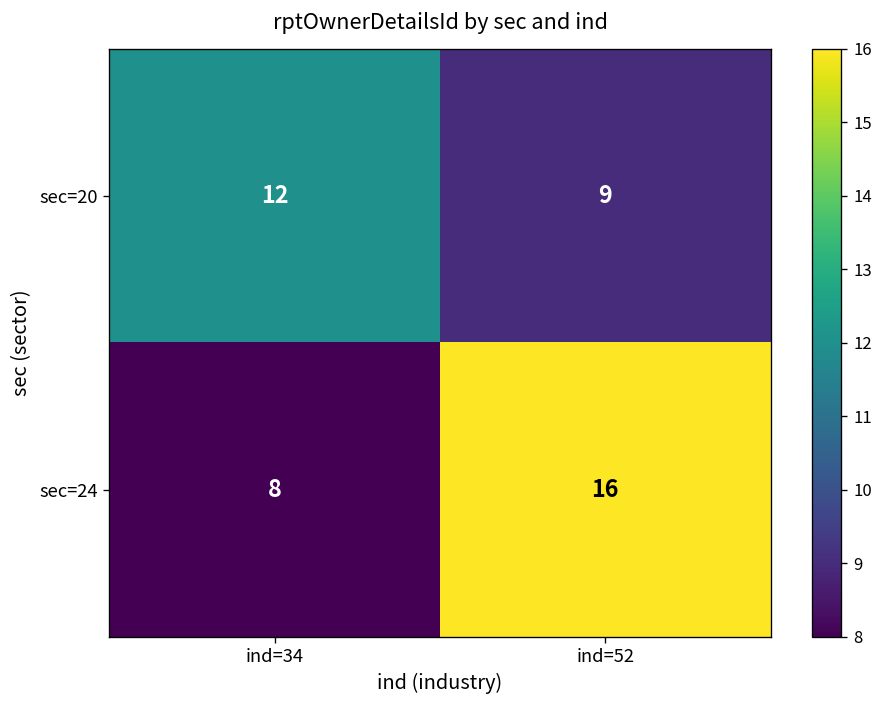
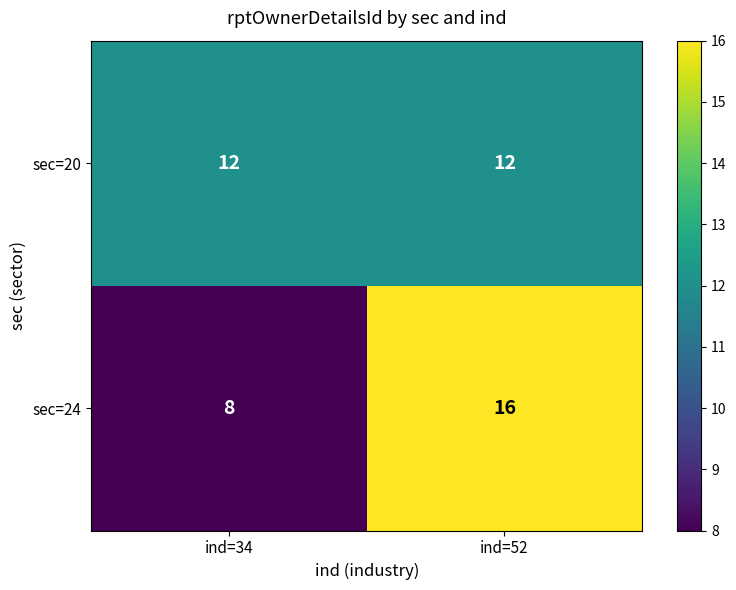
  {
    "sec=20": {
      "ind=34": 12,
-     "ind=52": 9
+     "ind=52": 12
    },
    "sec=24": {
      "ind=34": 8,
      "ind=52": 16
    }
  }
